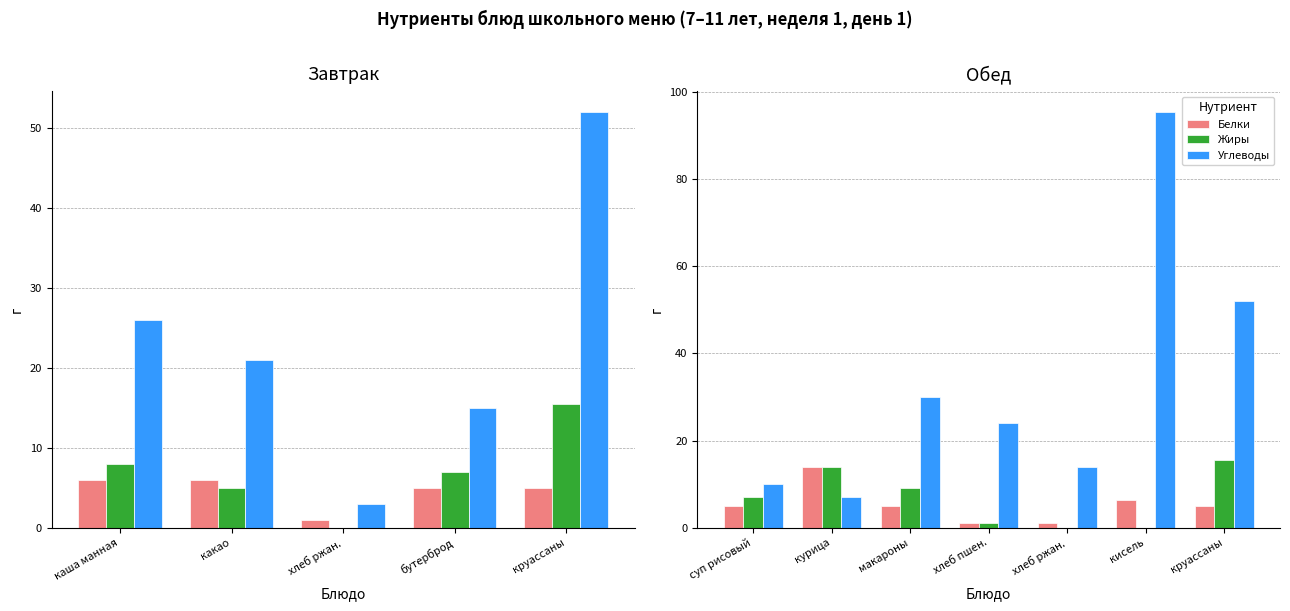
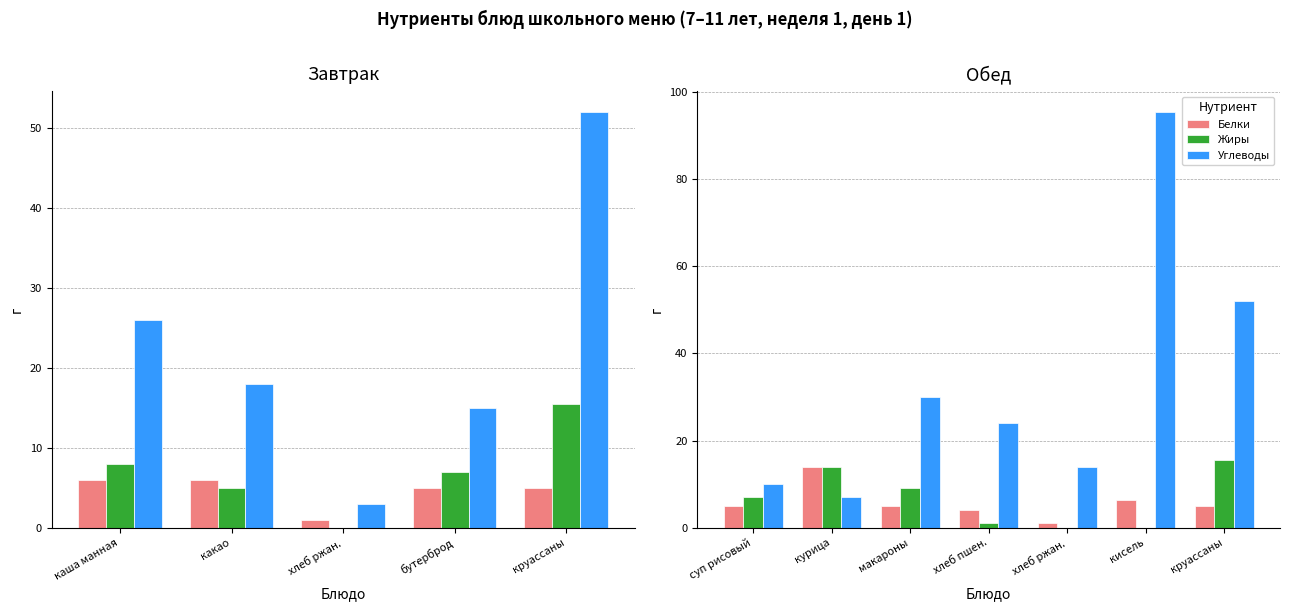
  {
    "Завтрак": {
      "Белки": {
        "каша манная": 6,
        "какао": 6,
        "хлеб ржан.": 1,
        "бутерброд": 5,
        "круассаны": 5
      },
      "Жиры": {
        "каша манная": 8,
        "какао": 5,
        "хлеб ржан.": 0,
        "бутерброд": 7,
        "круассаны": 16
      },
      "Углеводы": {
        "каша манная": 26,
-       "какао": 21,
+       "какао": 18,
        "хлеб ржан.": 3,
        "бутерброд": 15,
        "круассаны": 52
      }
    },
    "Обед": {
      "Белки": {
        "суп рисовый": 5,
        "курица": 14,
        "макароны": 5,
-       "хлеб пшен.": 1,
+       "хлеб пшен.": 4,
        "хлеб ржан.": 1,
        "кисель": 6,
        "круассаны": 5
      },
      "Жиры": {
        "суп рисовый": 7,
        "курица": 14,
        "макароны": 9,
        "хлеб пшен.": 1,
        "хлеб ржан.": 0,
        "кисель": 0,
        "круассаны": 16
      },
      "Углеводы": {
        "суп рисовый": 10,
        "курица": 7,
        "макароны": 30,
        "хлеб пшен.": 24,
        "хлеб ржан.": 14,
        "кисель": 96,
        "круассаны": 52
      }
    }
  }
